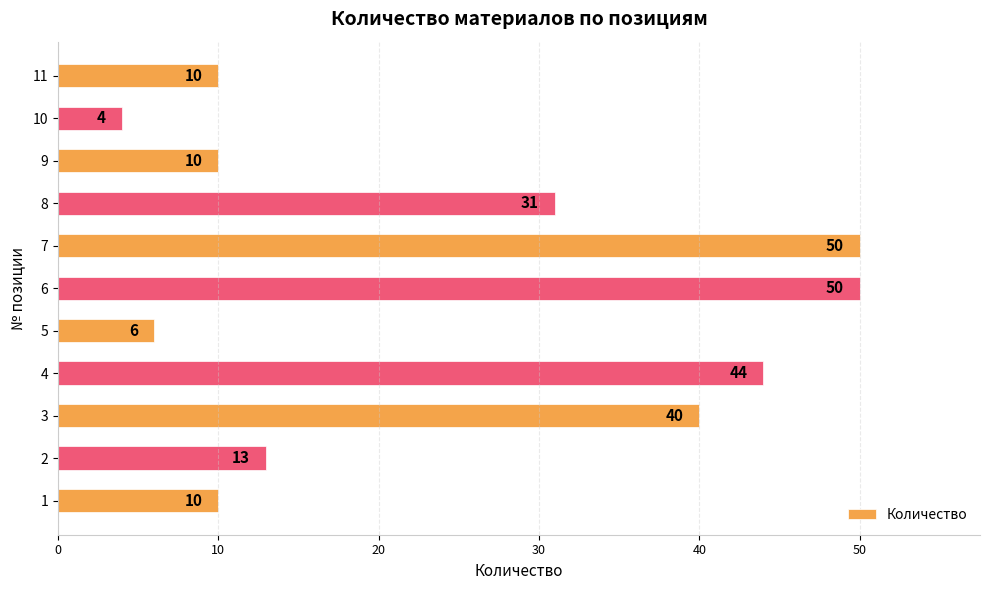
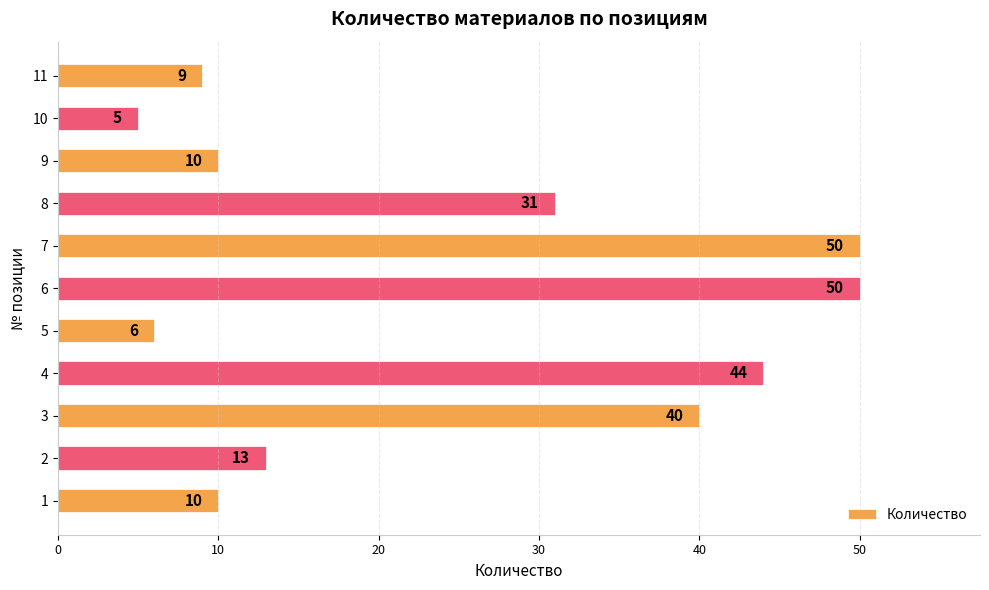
  {
-   "11": 10,
-   "10": 4,
+   "11": 9,
+   "10": 5,
    "9": 10,
    "8": 31,
    "7": 50,
    "6": 50,
    "5": 6,
    "4": 44,
    "3": 40,
    "2": 13,
    "1": 10
  }
